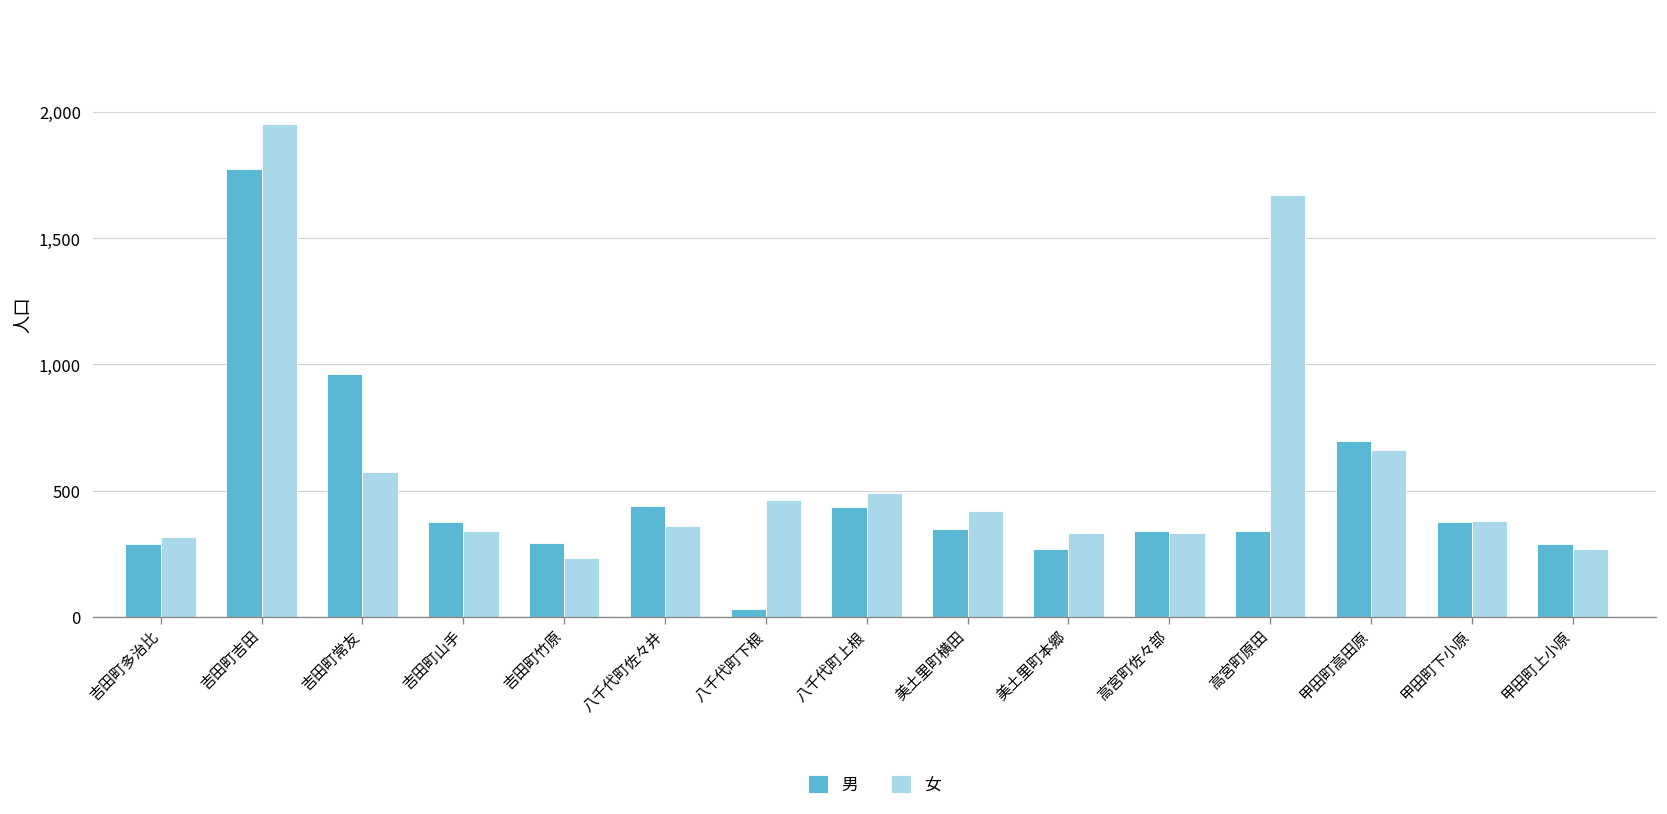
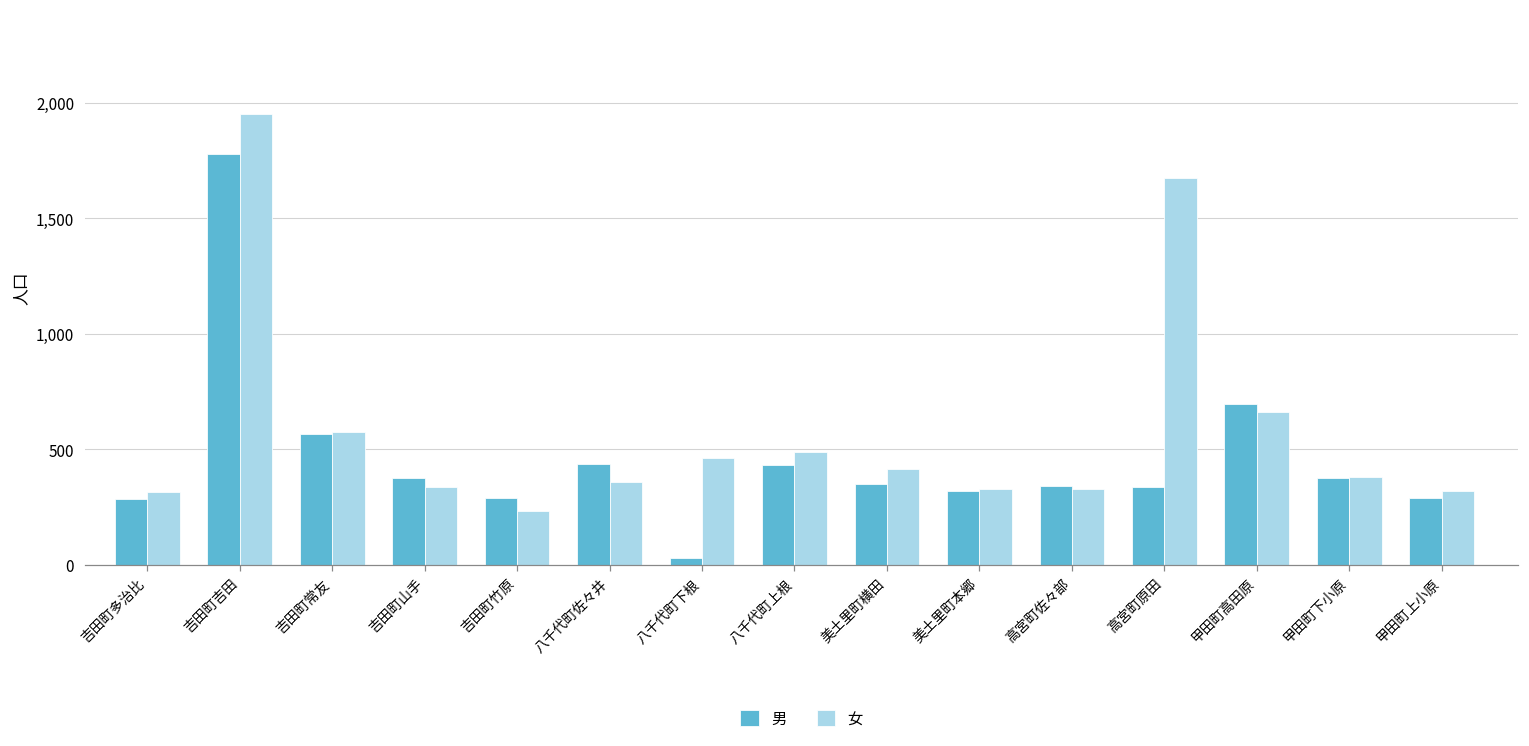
  {
    "男": {
      "吉田町多治比": "290",
      "吉田町吉田": "1,780",
-     "吉田町常友": "960",
+     "吉田町常友": "570",
      "吉田町山手": "380",
      "吉田町竹原": "290",
      "八千代町佐々井": "440",
      "八千代町下根": "30",
      "八千代町上根": "430",
      "美土里町横田": "350",
-     "美土里町本郷": "270",
+     "美土里町本郷": "320",
      "高宮町佐々部": "340",
      "高宮町原田": "340",
      "甲田町高田原": "700",
      "甲田町下小原": "380",
      "甲田町上小原": "290"
    },
    "女": {
      "吉田町多治比": "320",
      "吉田町吉田": "1,950",
      "吉田町常友": "580",
      "吉田町山手": "340",
      "吉田町竹原": "230",
      "八千代町佐々井": "360",
      "八千代町下根": "460",
      "八千代町上根": "490",
      "美土里町横田": "420",
      "美土里町本郷": "330",
      "高宮町佐々部": "330",
      "高宮町原田": "1,670",
      "甲田町高田原": "660",
      "甲田町下小原": "380",
-     "甲田町上小原": "270"
+     "甲田町上小原": "320"
    }
  }
